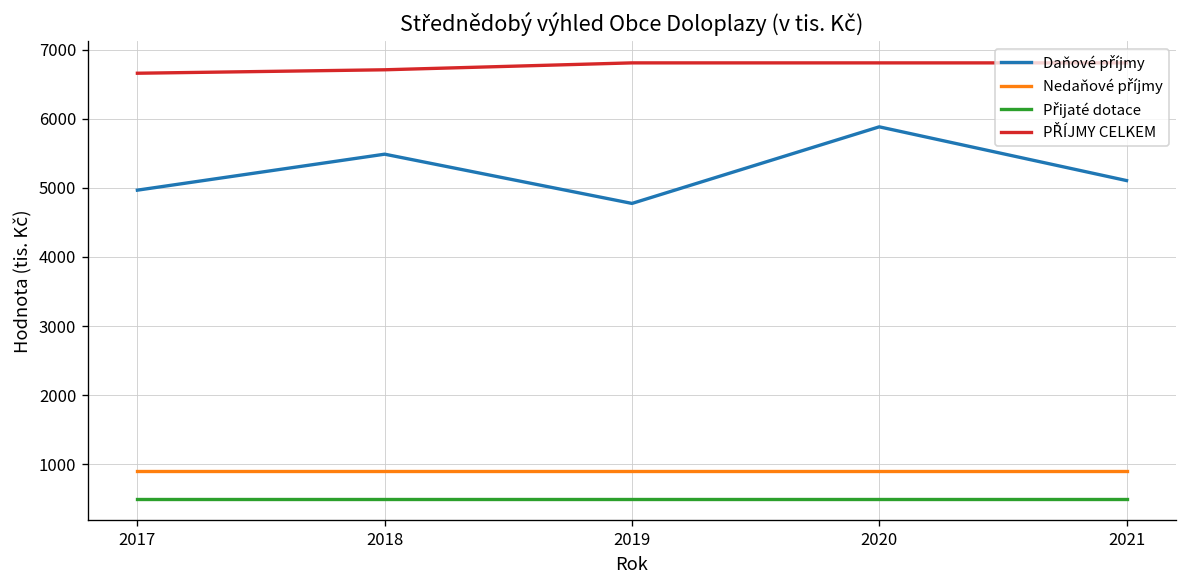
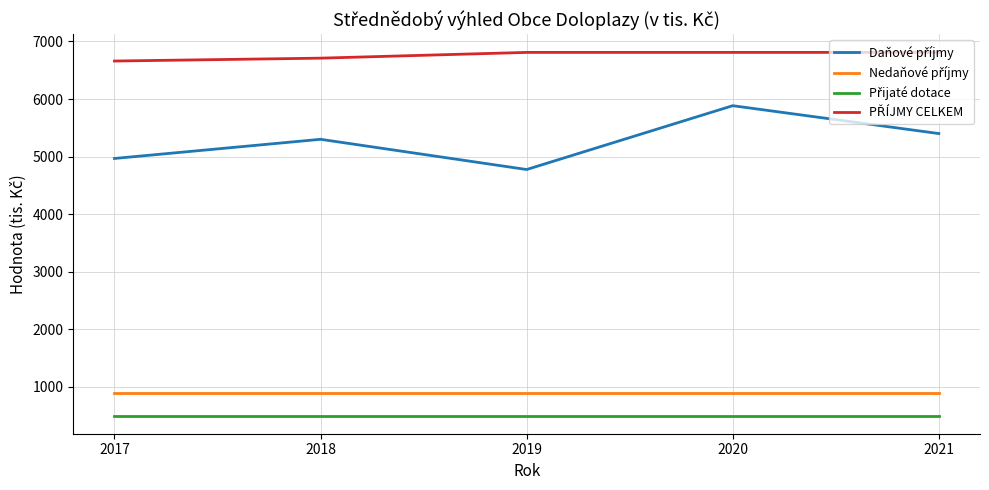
  {
    "Daňové příjmy": {
      "2017": 5000,
-     "2018": 5500,
+     "2018": 5300,
      "2019": 4800,
      "2020": 5900,
-     "2021": 5100
+     "2021": 5400
    },
    "Nedaňové příjmy": {
      "2017": 900,
      "2018": 900,
      "2019": 900,
      "2020": 900,
      "2021": 900
    },
    "Přijaté dotace": {
      "2017": 500,
      "2018": 500,
      "2019": 500,
      "2020": 500,
      "2021": 500
    },
    "PŘÍJMY CELKEM": {
      "2017": 6700,
      "2018": 6700,
      "2019": 6800,
      "2020": 6800
    }
  }
